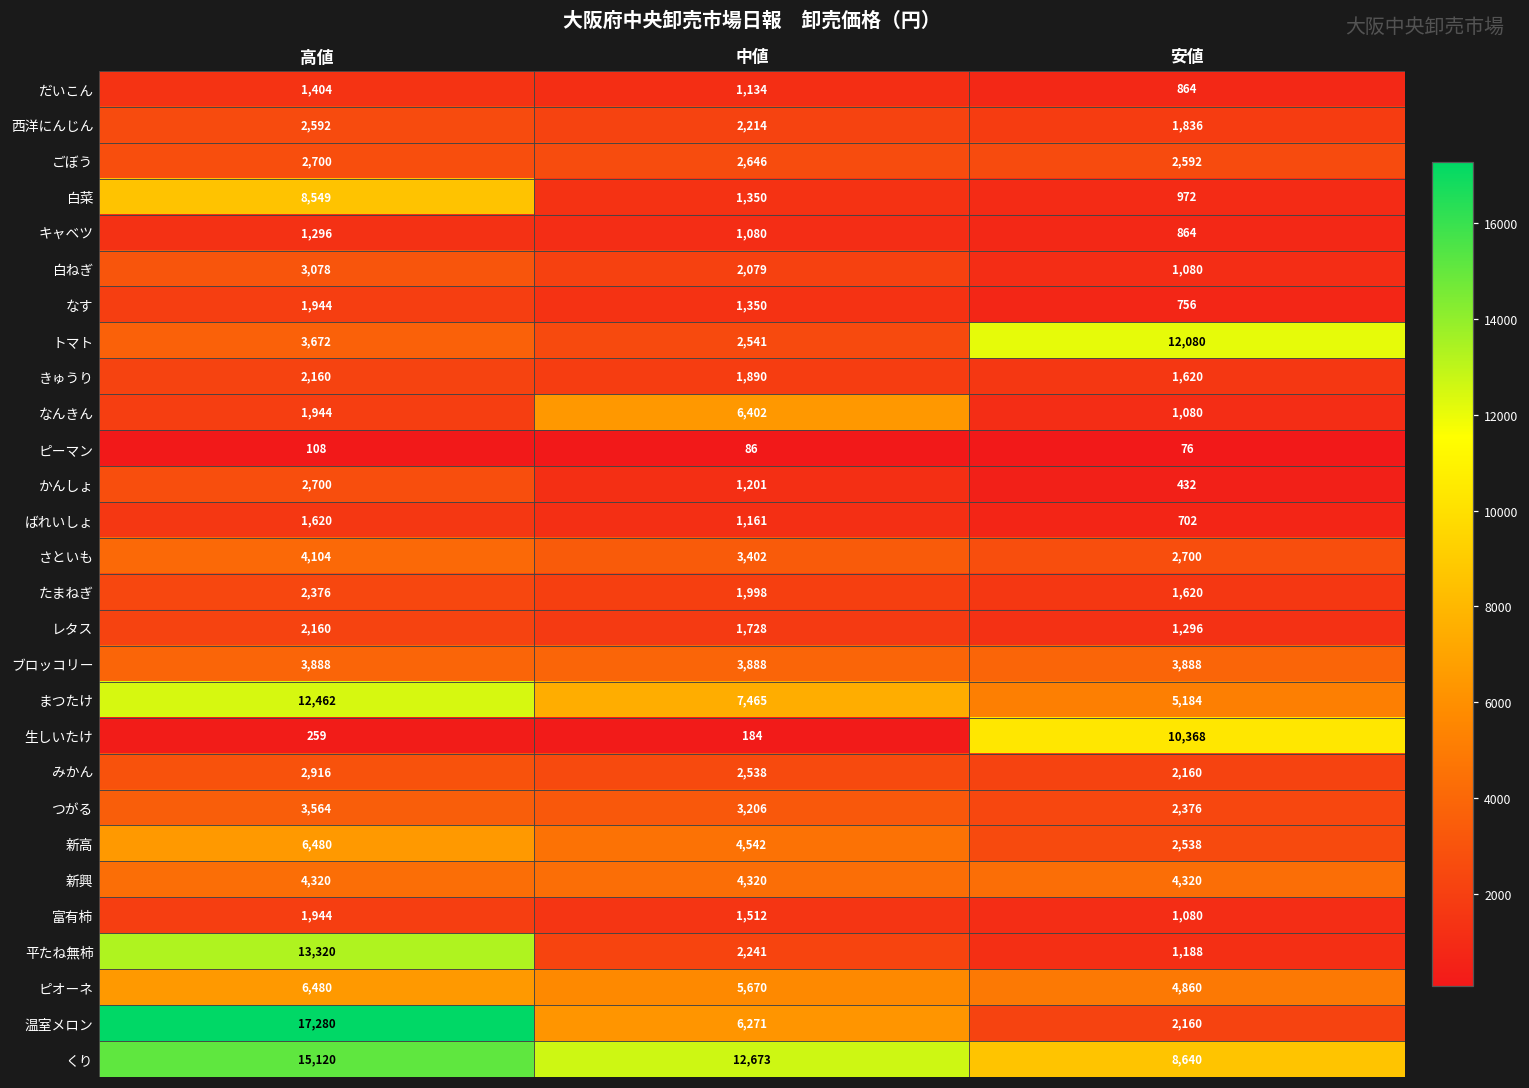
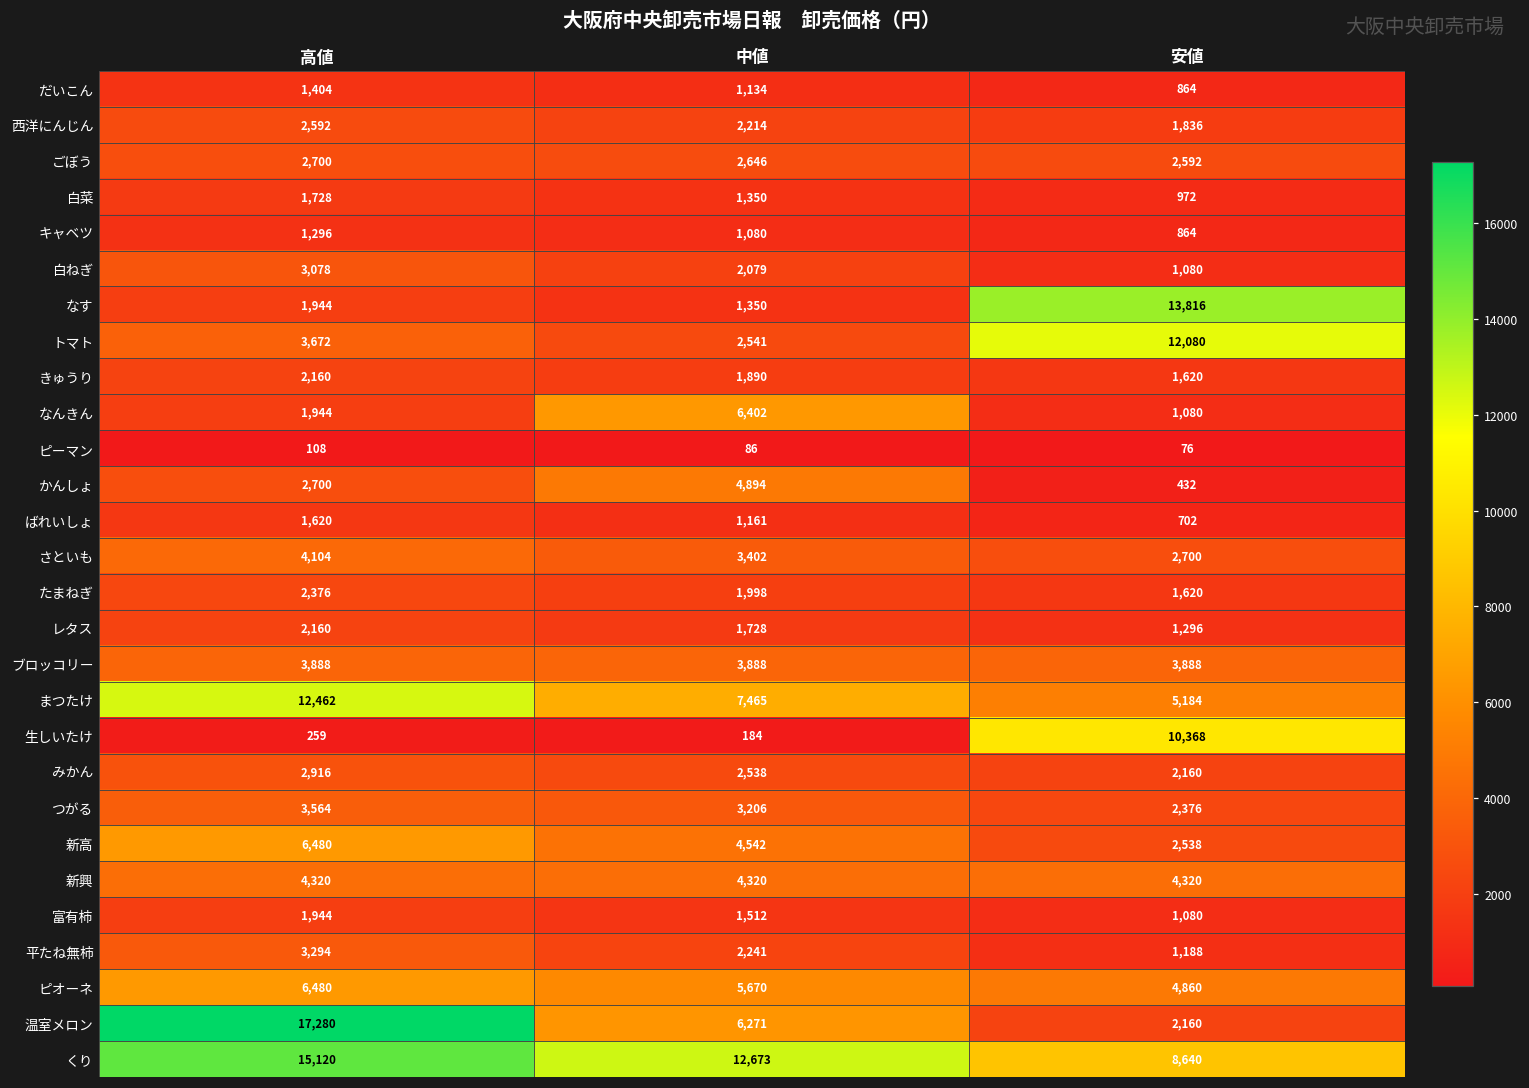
  {
    "だいこん": {
      "高値": "1,404",
      "中値": "1,134",
      "安値": "864"
    },
    "西洋にんじん": {
      "高値": "2,592",
      "中値": "2,214",
      "安値": "1,836"
    },
    "ごぼう": {
      "高値": "2,700",
      "中値": "2,646",
      "安値": "2,592"
    },
    "白菜": {
-     "高値": "8,549",
+     "高値": "1,728",
      "中値": "1,350",
      "安値": "972"
    },
    "キャベツ": {
      "高値": "1,296",
      "中値": "1,080",
      "安値": "864"
    },
    "白ねぎ": {
      "高値": "3,078",
      "中値": "2,079",
      "安値": "1,080"
    },
    "なす": {
      "高値": "1,944",
      "中値": "1,350",
-     "安値": "756"
+     "安値": "13,816"
    },
    "トマト": {
      "高値": "3,672",
      "中値": "2,541",
      "安値": "12,080"
    },
    "きゅうり": {
      "高値": "2,160",
      "中値": "1,890",
      "安値": "1,620"
    },
    "なんきん": {
      "高値": "1,944",
      "中値": "6,402",
      "安値": "1,080"
    },
    "ピーマン": {
      "高値": "108",
      "中値": "86",
      "安値": "76"
    },
    "かんしょ": {
      "高値": "2,700",
-     "中値": "1,201",
+     "中値": "4,894",
      "安値": "432"
    },
    "ばれいしょ": {
      "高値": "1,620",
      "中値": "1,161",
      "安値": "702"
    },
    "さといも": {
      "高値": "4,104",
      "中値": "3,402",
      "安値": "2,700"
    },
    "たまねぎ": {
      "高値": "2,376",
      "中値": "1,998",
      "安値": "1,620"
    },
    "レタス": {
      "高値": "2,160",
      "中値": "1,728",
      "安値": "1,296"
    },
    "ブロッコリー": {
      "高値": "3,888",
      "中値": "3,888",
      "安値": "3,888"
    },
    "まつたけ": {
      "高値": "12,462",
      "中値": "7,465",
      "安値": "5,184"
    },
    "生しいたけ": {
      "高値": "259",
      "中値": "184",
      "安値": "10,368"
    },
    "みかん": {
      "高値": "2,916",
      "中値": "2,538",
      "安値": "2,160"
    },
    "つがる": {
      "高値": "3,564",
      "中値": "3,206",
      "安値": "2,376"
    },
    "新高": {
      "高値": "6,480",
      "中値": "4,542",
      "安値": "2,538"
    },
    "新興": {
      "高値": "4,320",
      "中値": "4,320",
      "安値": "4,320"
    },
    "富有柿": {
      "高値": "1,944",
      "中値": "1,512",
      "安値": "1,080"
    },
    "平たね無柿": {
-     "高値": "13,320",
+     "高値": "3,294",
      "中値": "2,241",
      "安値": "1,188"
    },
    "ピオーネ": {
      "高値": "6,480",
      "中値": "5,670",
      "安値": "4,860"
    },
    "温室メロン": {
      "高値": "17,280",
      "中値": "6,271",
      "安値": "2,160"
    },
    "くり": {
      "高値": "15,120",
      "中値": "12,673",
      "安値": "8,640"
    }
  }
